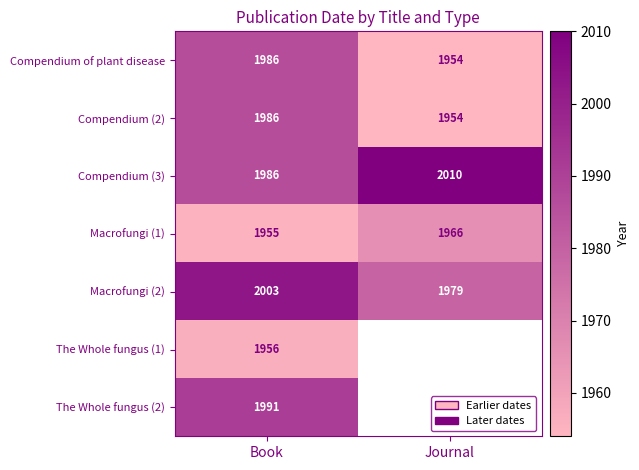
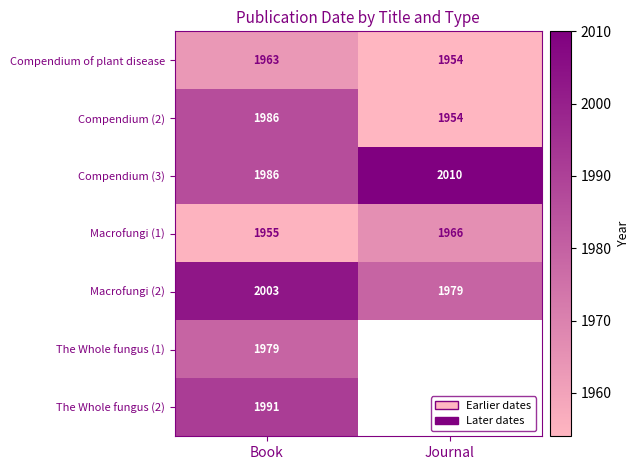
  {
    "Compendium of plant disease": {
-     "Book": 1986,
+     "Book": 1963,
      "Journal": 1954
    },
    "Compendium (2)": {
      "Book": 1986,
      "Journal": 1954
    },
    "Compendium (3)": {
      "Book": 1986,
      "Journal": 2010
    },
    "Macrofungi (1)": {
      "Book": 1955,
      "Journal": 1966
    },
    "Macrofungi (2)": {
      "Book": 2003,
      "Journal": 1979
    },
    "The Whole fungus (1)": {
-     "Book": 1956
+     "Book": 1979
    },
    "The Whole fungus (2)": {
      "Book": 1991
    }
  }
